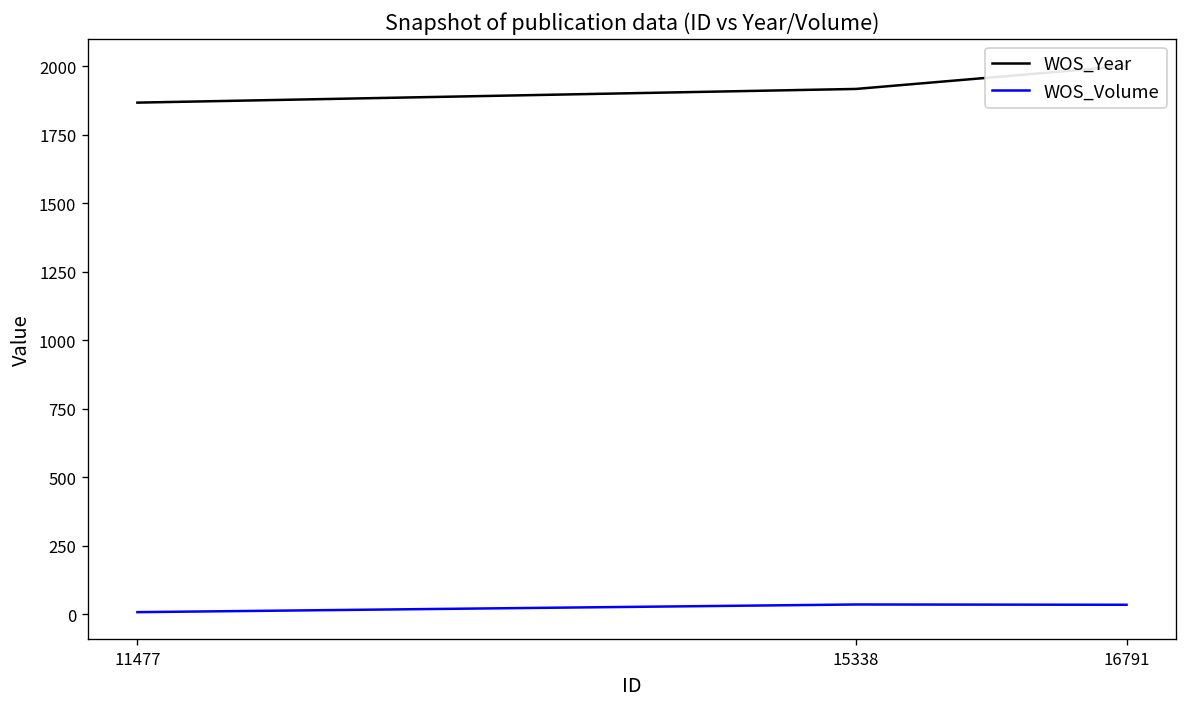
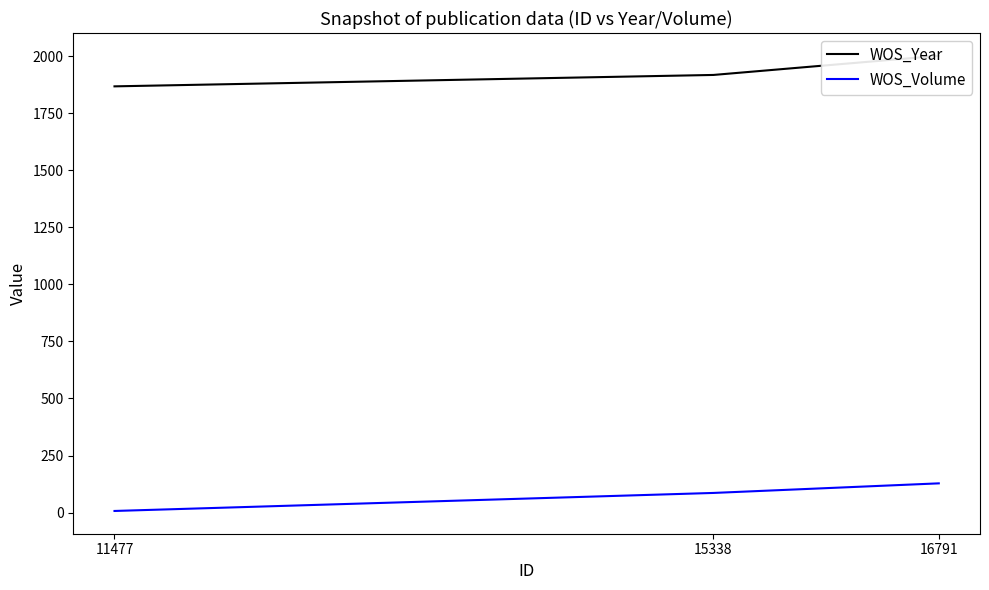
  {
    "WOS_Year": {
      "11477": 1870,
      "15338": 1920
    },
    "WOS_Volume": {
      "11477": 10,
-     "15338": 40,
-     "16791": 30
+     "15338": 90,
+     "16791": 130
    }
  }
